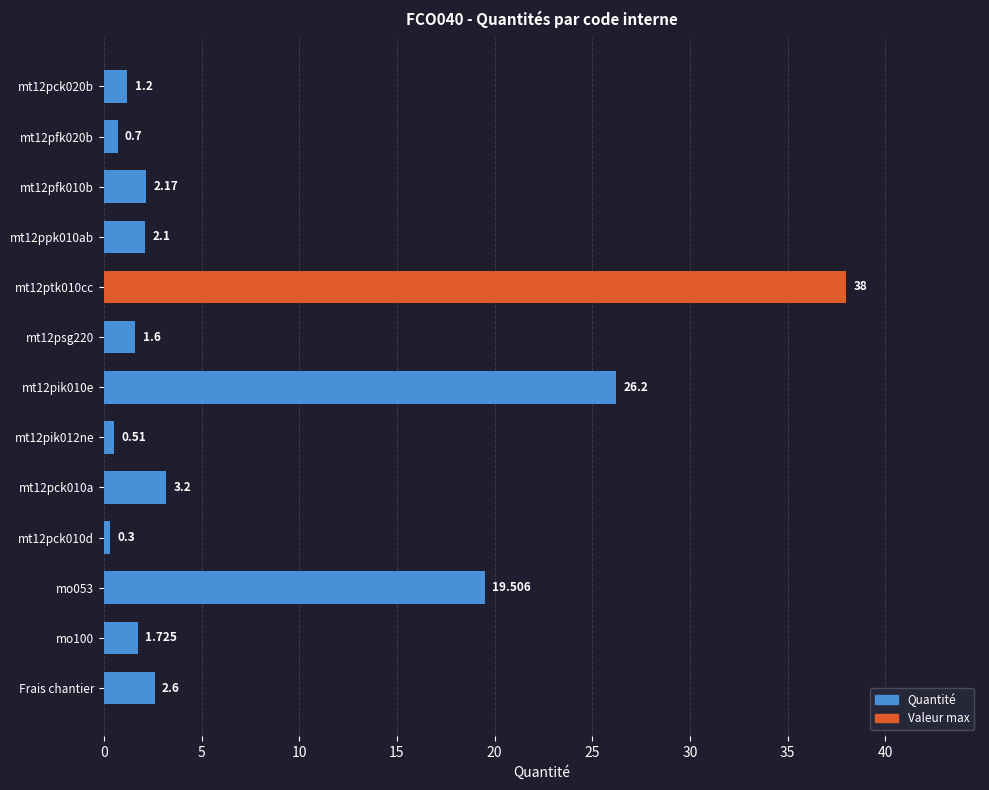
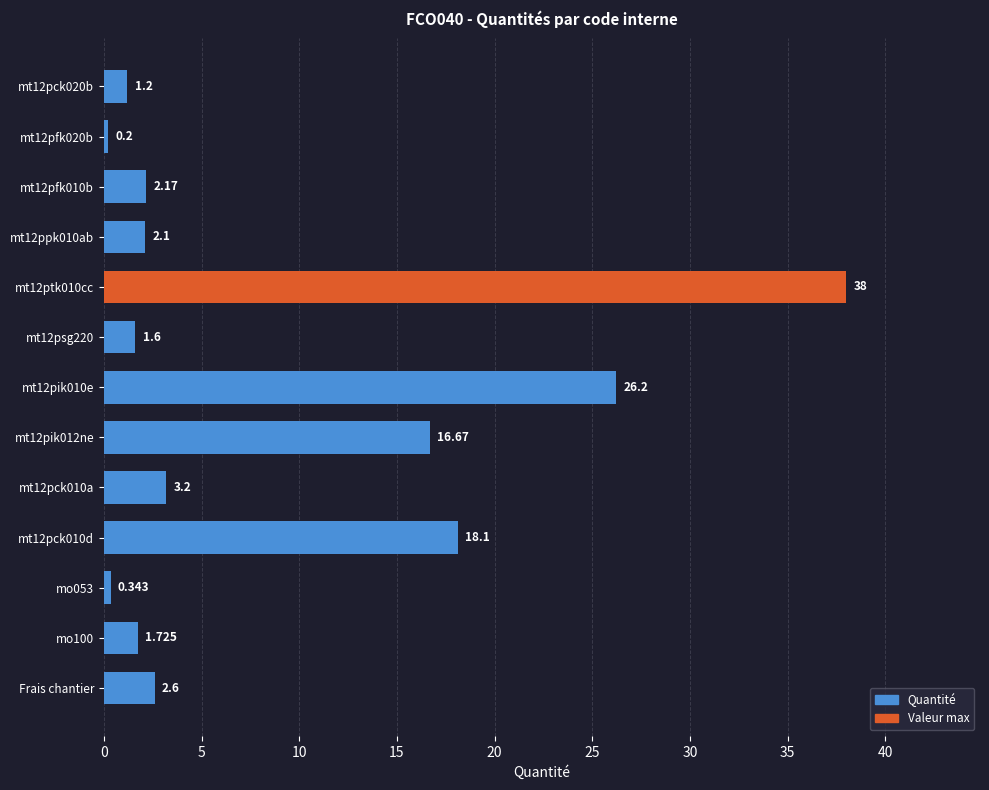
  {
    "mt12pck020b": 1.2,
-   "mt12pfk020b": 0.7,
+   "mt12pfk020b": 0.2,
    "mt12pfk010b": 2.17,
    "mt12ppk010ab": 2.1,
    "mt12ptk010cc": 38,
    "mt12psg220": 1.6,
    "mt12pik010e": 26.2,
-   "mt12pik012ne": 0.51,
+   "mt12pik012ne": 16.67,
    "mt12pck010a": 3.2,
-   "mt12pck010d": 0.3,
-   "mo053": 19.506,
+   "mt12pck010d": 18.1,
+   "mo053": 0.343,
    "mo100": 1.725,
    "Frais chantier": 2.6
  }
